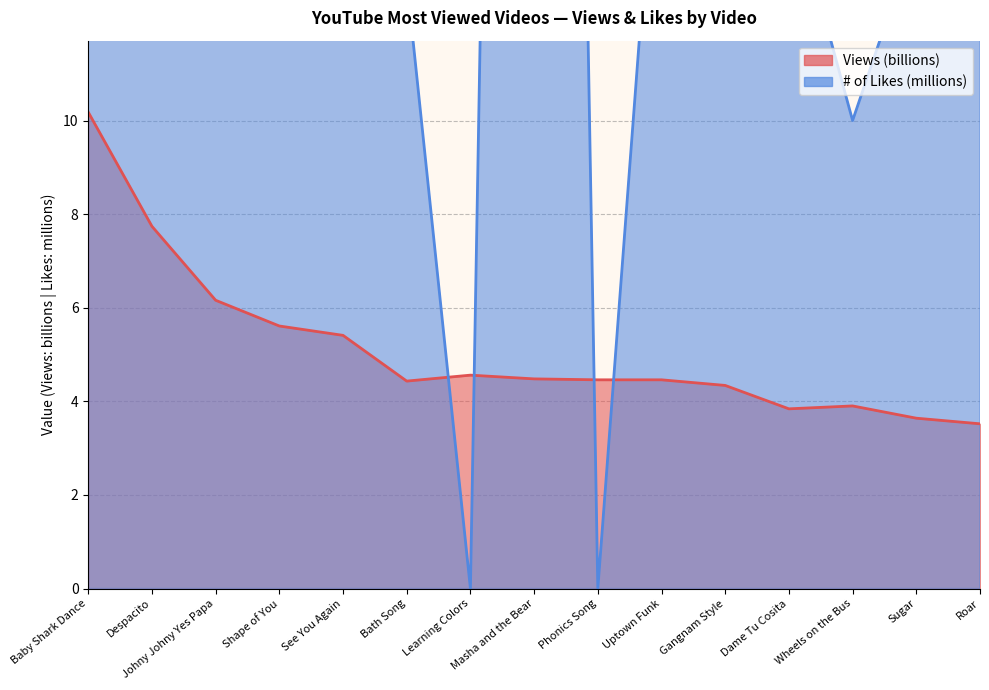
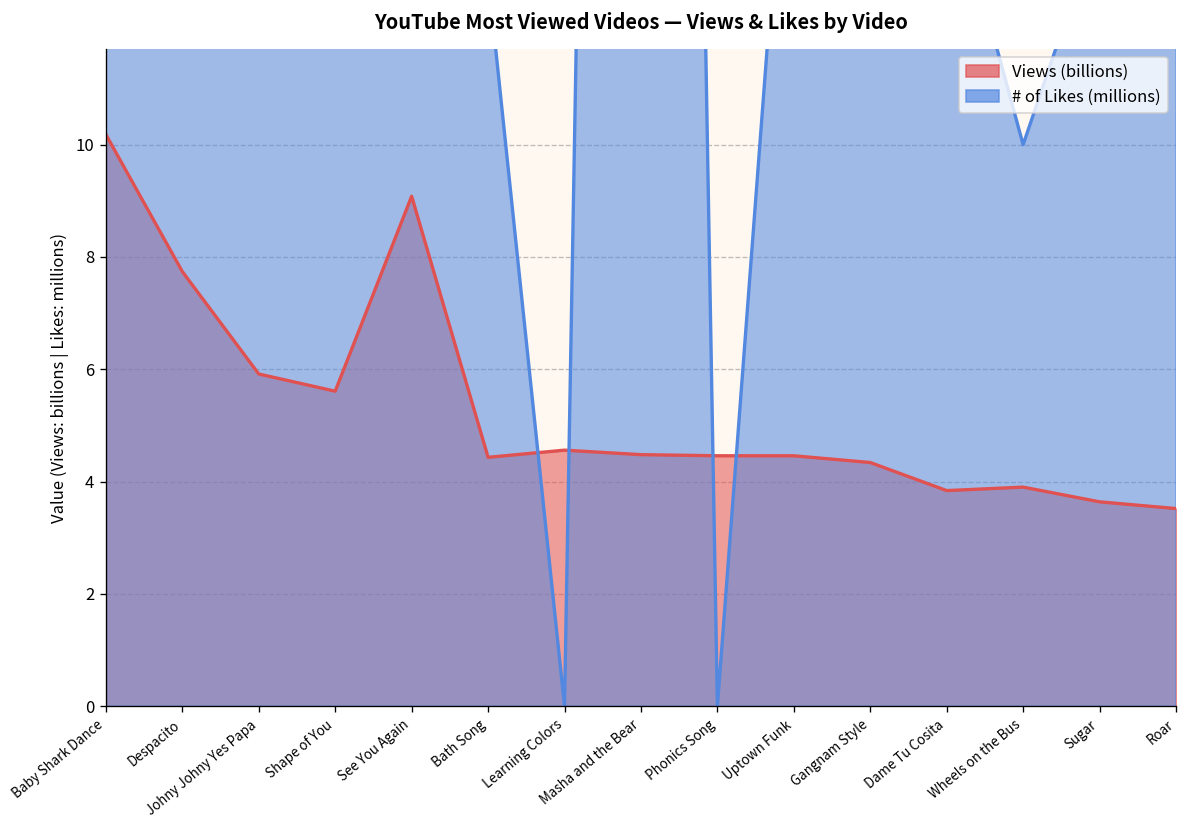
  {
    "Views (billions)": {
      "Baby Shark Dance": 10.2,
      "Despacito": 7.7,
-     "Johny Johny Yes Papa": 6.2,
+     "Johny Johny Yes Papa": 5.9,
      "Shape of You": 5.6,
-     "See You Again": 5.4,
+     "See You Again": 9.1,
      "Bath Song": 4.4,
      "Learning Colors": 4.6,
      "Masha and the Bear": 4.5,
      "Phonics Song": 4.5,
      "Uptown Funk": 4.5,
      "Gangnam Style": 4.3,
      "Dame Tu Cosita": 3.8,
      "Wheels on the Bus": 3.9,
      "Sugar": 3.6,
      "Roar": 3.5
    },
    "# of Likes (millions)": {
      "Learning Colors": 0.0,
      "Phonics Song": 0.0,
      "Wheels on the Bus": 10.0
    }
  }
